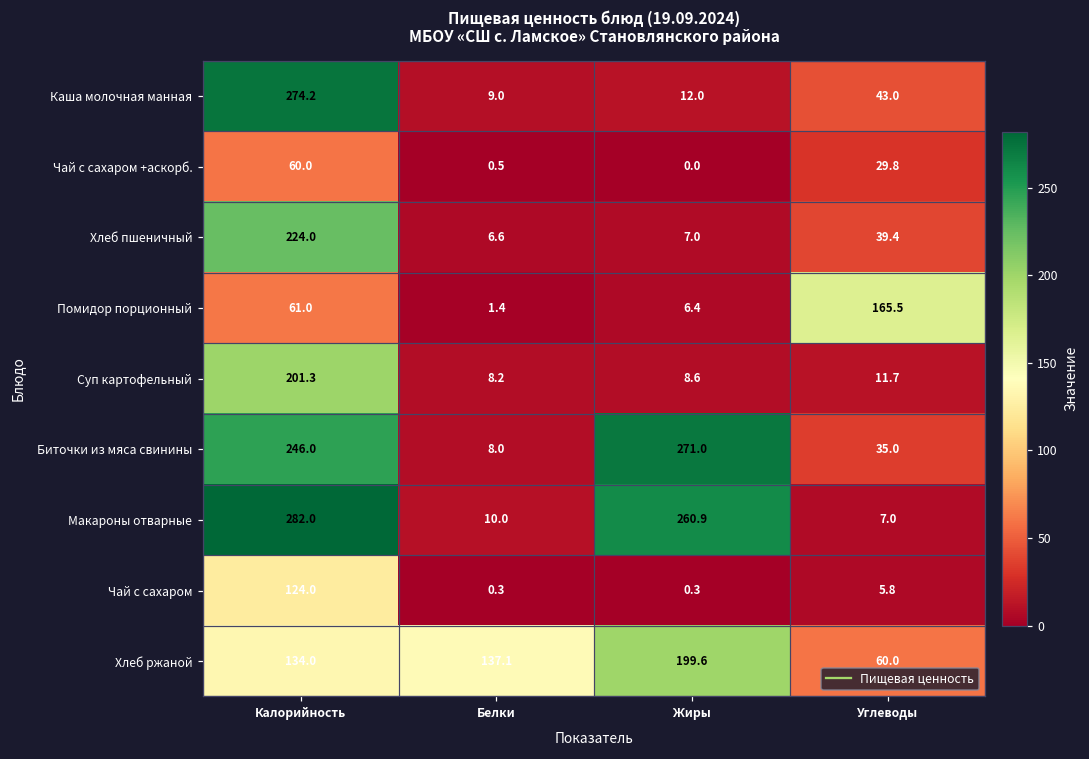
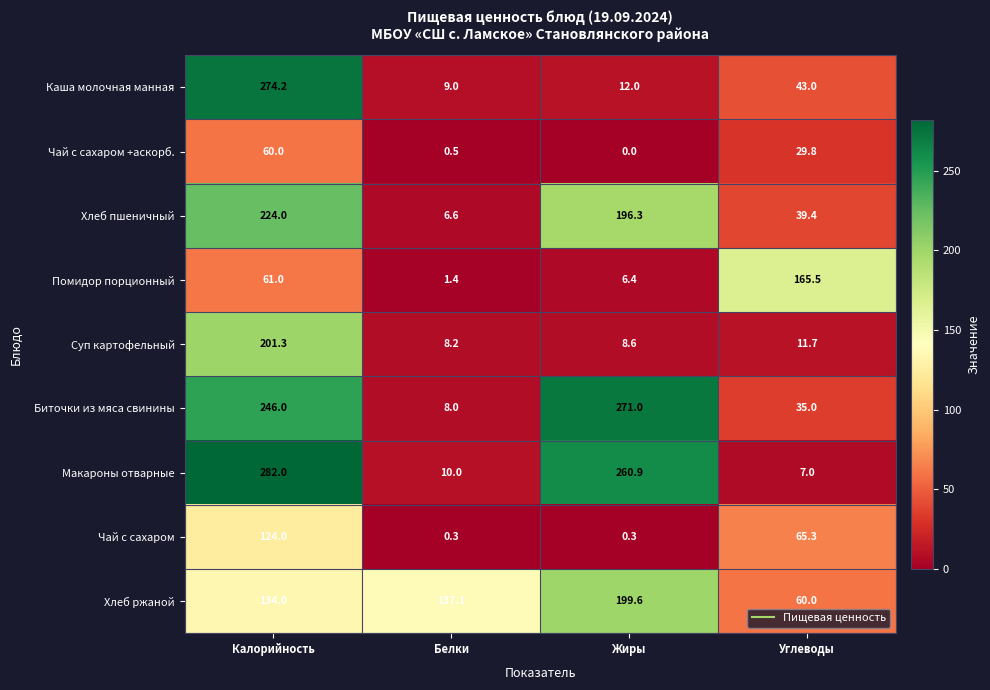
  {
    "Каша молочная манная": {
      "Калорийность": 274.2,
      "Белки": 9.0,
      "Жиры": 12.0,
      "Углеводы": 43.0
    },
    "Чай с сахаром +аскорб.": {
      "Калорийность": 60.0,
      "Белки": 0.5,
      "Жиры": 0.0,
      "Углеводы": 29.8
    },
    "Хлеб пшеничный": {
      "Калорийность": 224.0,
      "Белки": 6.6,
-     "Жиры": 7.0,
+     "Жиры": 196.3,
      "Углеводы": 39.4
    },
    "Помидор порционный": {
      "Калорийность": 61.0,
      "Белки": 1.4,
      "Жиры": 6.4,
      "Углеводы": 165.5
    },
    "Суп картофельный": {
      "Калорийность": 201.3,
      "Белки": 8.2,
      "Жиры": 8.6,
      "Углеводы": 11.7
    },
    "Биточки из мяса свинины": {
      "Калорийность": 246.0,
      "Белки": 8.0,
      "Жиры": 271.0,
      "Углеводы": 35.0
    },
    "Макароны отварные": {
      "Калорийность": 282.0,
      "Белки": 10.0,
      "Жиры": 260.9,
      "Углеводы": 7.0
    },
    "Чай с сахаром": {
      "Калорийность": 124.0,
      "Белки": 0.3,
      "Жиры": 0.3,
-     "Углеводы": 5.8
+     "Углеводы": 65.3
    },
    "Хлеб ржаной": {
      "Калорийность": 134.0,
      "Белки": 137.1,
      "Жиры": 199.6,
      "Углеводы": 60.0
    }
  }
